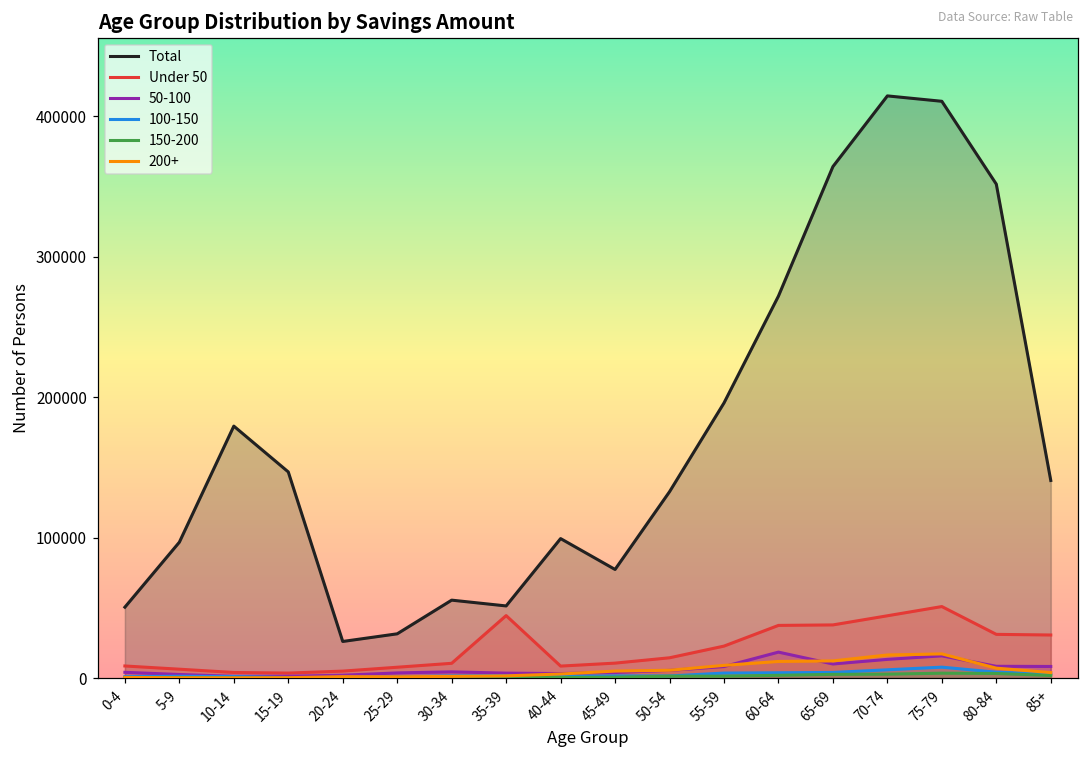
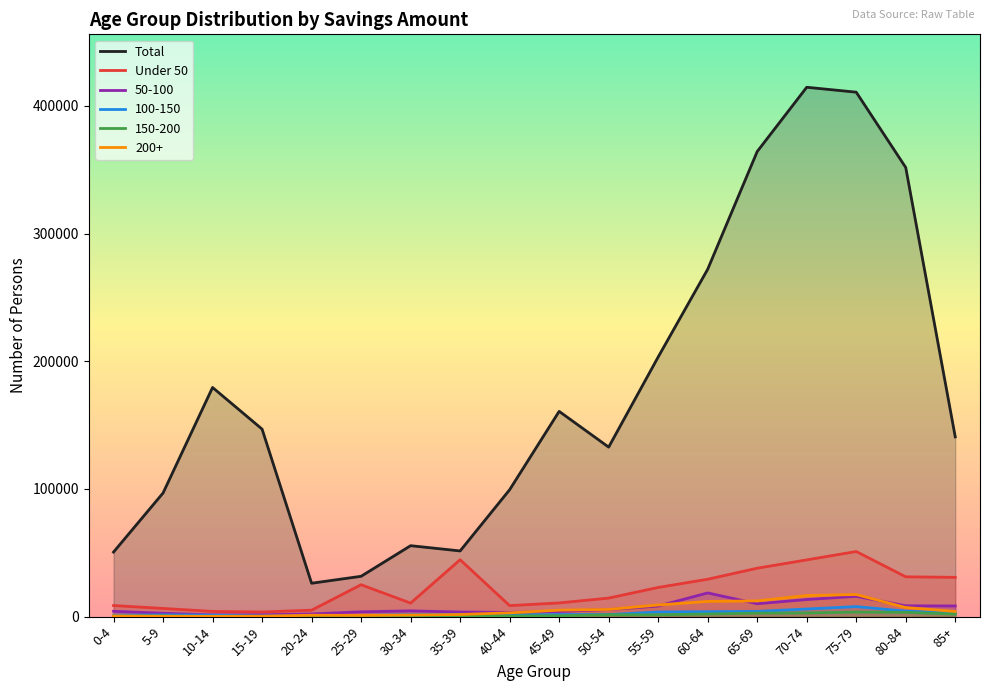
  {
    "Total": {
      "0-4": 51000,
      "5-9": 97000,
      "10-14": 179000,
      "15-19": 147000,
      "20-24": 26000,
      "25-29": 32000,
      "30-34": 56000,
      "35-39": 51000,
      "40-44": 99000,
-     "45-49": 77000,
+     "45-49": 161000,
      "50-54": 133000,
-     "55-59": 196000,
+     "55-59": 203000,
      "60-64": 272000,
      "65-69": 364000,
      "70-74": 415000,
      "75-79": 411000,
      "80-84": 352000,
      "85+": 141000
    },
    "Under 50": {
      "0-4": 9000,
      "5-9": 6000,
      "10-14": 4000,
      "15-19": 4000,
      "20-24": 5000,
-     "25-29": 8000,
+     "25-29": 25000,
      "30-34": 11000,
      "35-39": 45000,
      "40-44": 9000,
      "45-49": 11000,
      "50-54": 15000,
      "55-59": 23000,
-     "60-64": 38000,
+     "60-64": 29000,
      "65-69": 38000,
      "70-74": 44000,
      "75-79": 51000,
      "80-84": 31000,
      "85+": 31000
    },
    "50-100": {
      "0-4": 4000,
      "25-29": 4000,
      "30-34": 5000,
      "60-64": 19000,
      "65-69": 10000,
      "70-74": 13000,
      "85+": 8000
    },
    "100-150": {
      "55-59": 4000,
      "70-74": 6000,
      "75-79": 8000
    },
    "150-200": {
      "55-59": 1000,
      "70-74": 3000,
      "75-79": 4000
    },
    "200+": {
      "60-64": 12000,
      "65-69": 12000,
      "70-74": 17000
    }
  }
